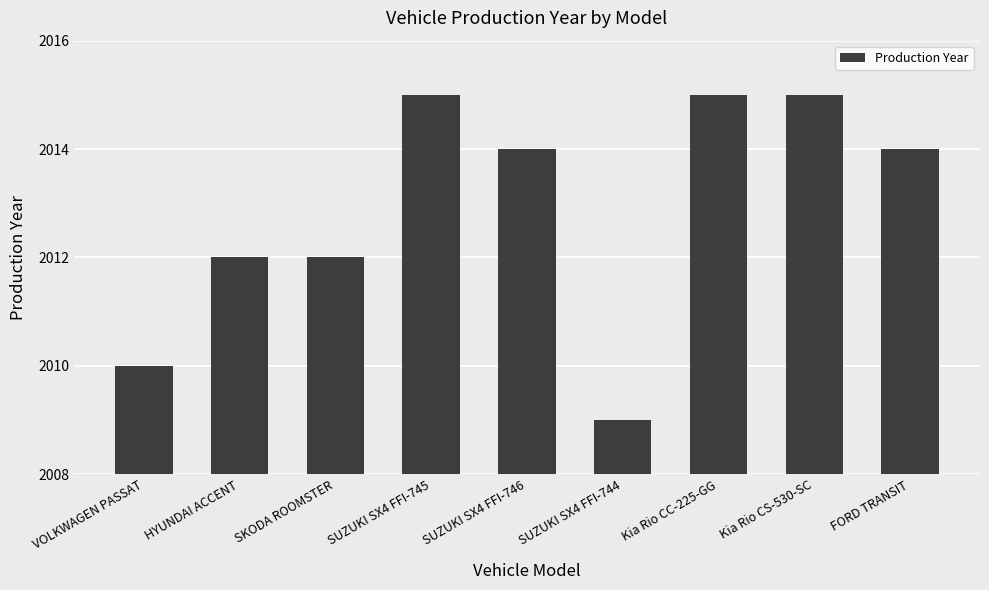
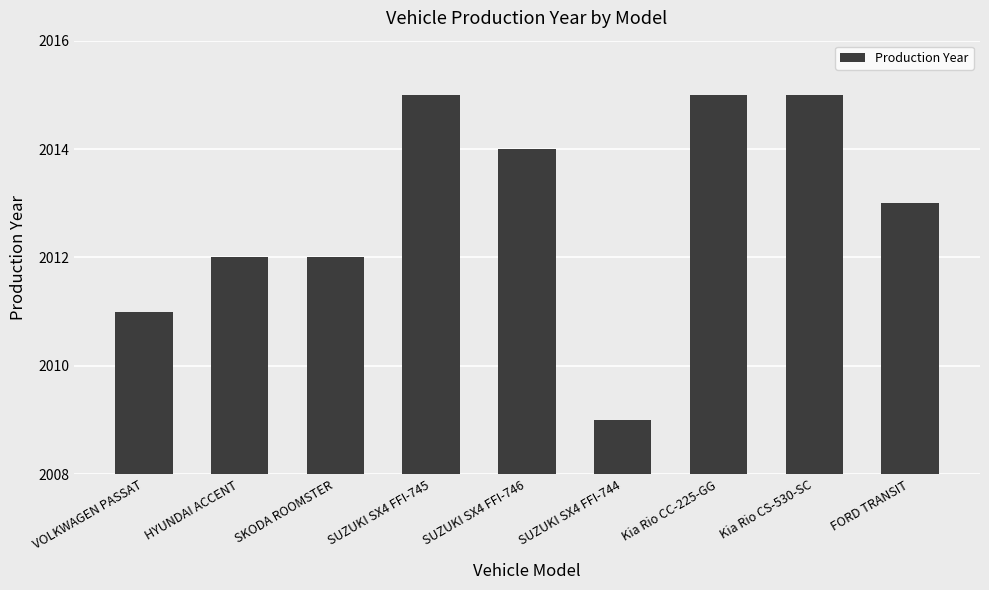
  {
-   "VOLKWAGEN PASSAT": 2010,
+   "VOLKWAGEN PASSAT": 2011,
    "HYUNDAI ACCENT": 2012,
    "SKODA ROOMSTER": 2012,
    "SUZUKI SX4 FFI-745": 2015,
    "SUZUKI SX4 FFI-746": 2014,
    "SUZUKI SX4 FFI-744": 2009,
    "Kia Rio CC-225-GG": 2015,
    "Kia Rio CS-530-SC": 2015,
-   "FORD TRANSIT": 2014
+   "FORD TRANSIT": 2013
  }
